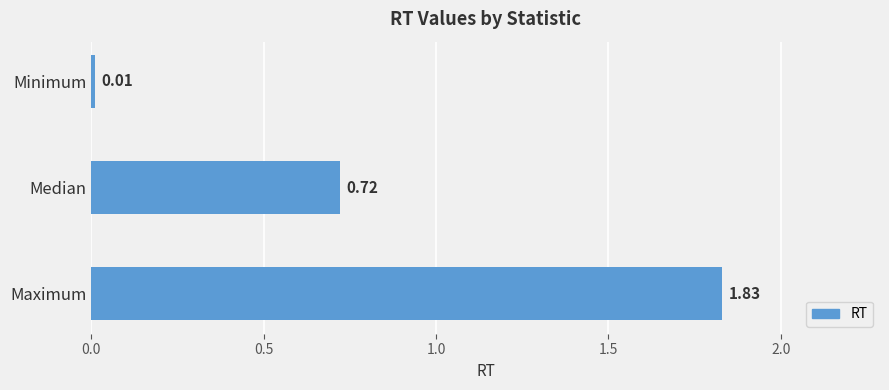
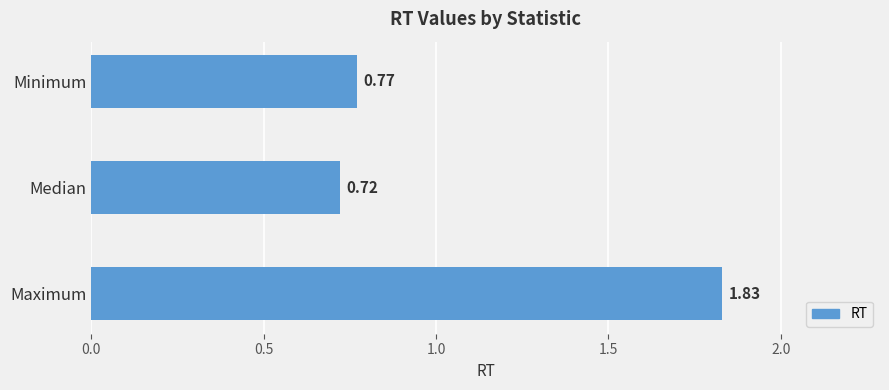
  {
-   "Minimum": 0.01,
+   "Minimum": 0.77,
    "Median": 0.72,
    "Maximum": 1.83
  }
